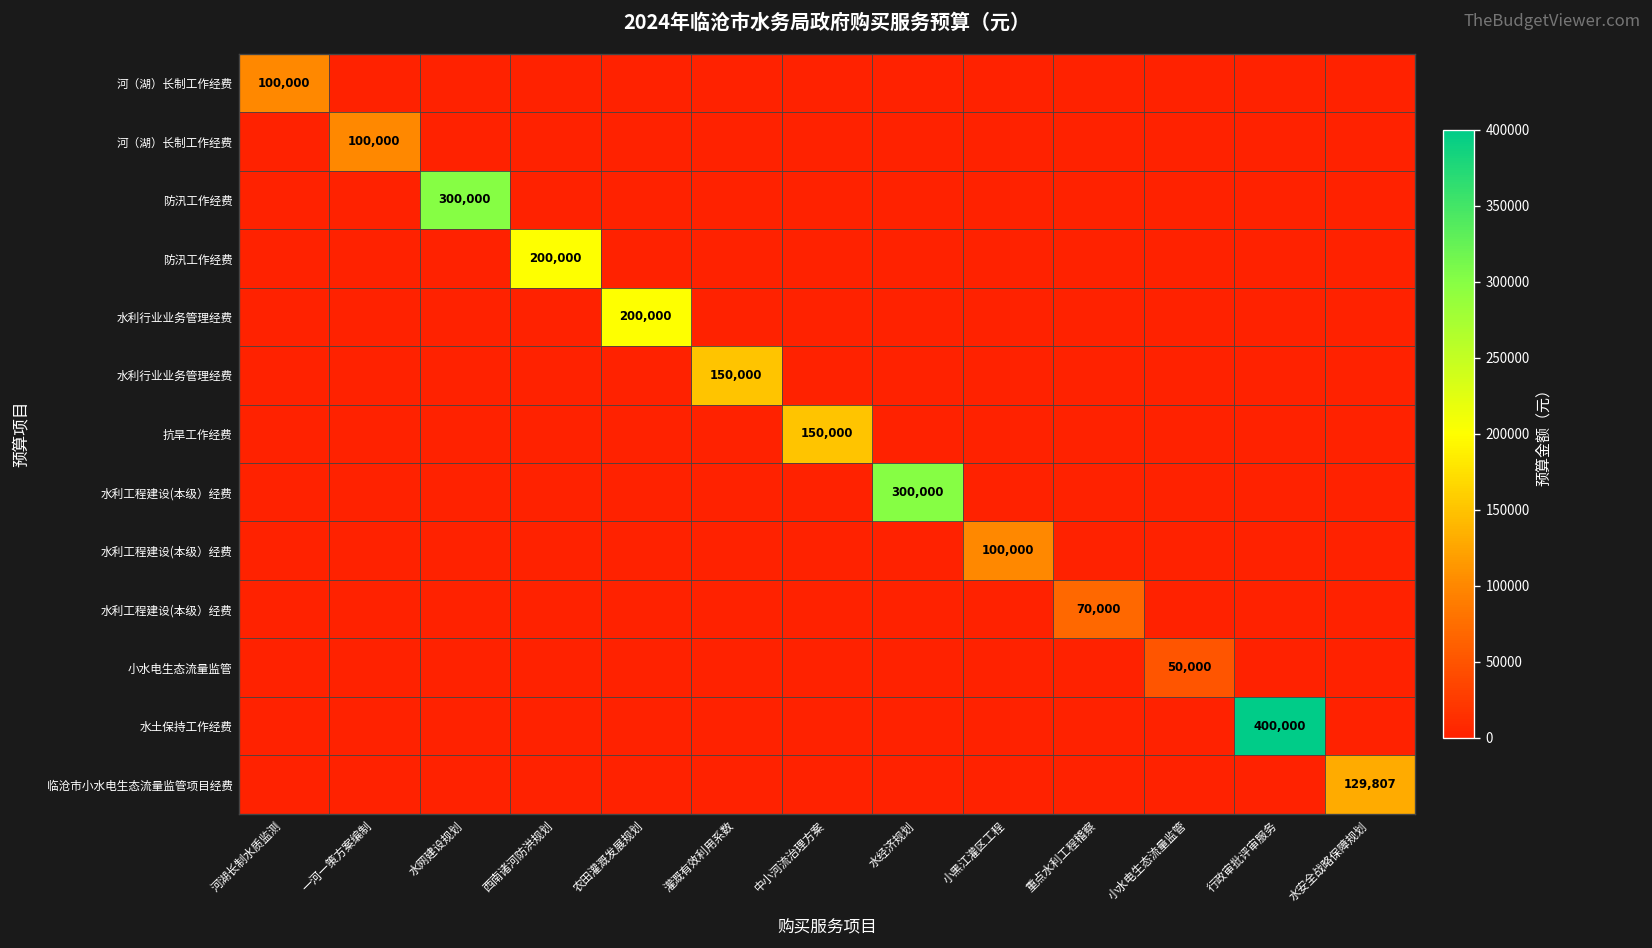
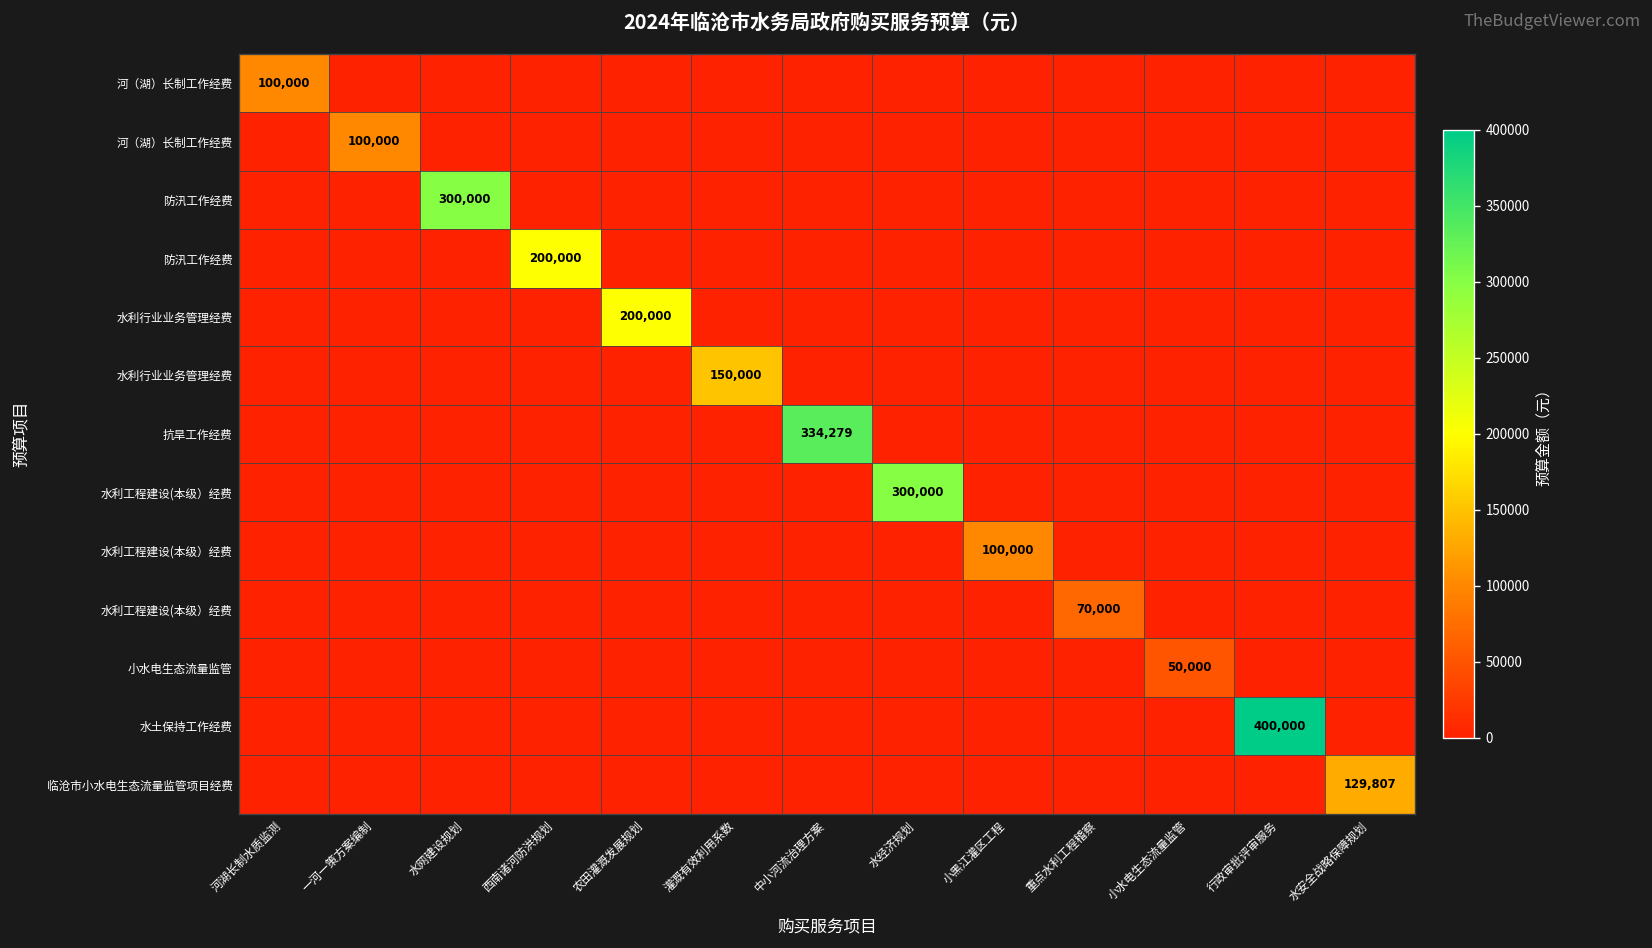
  {
    "抗旱工作经费": {
-     "中小河流治理方案": "150,000"
+     "中小河流治理方案": "334,279"
    },
    "小水电生态流量监管": {
      "小水电生态流量监管": "50,000"
    },
    "水土保持工作经费": {
      "行政审批评审服务": "400,000"
    },
    "临沧市小水电生态流量监管项目经费": {
      "水安全战略保障规划": "129,807"
    }
  }
